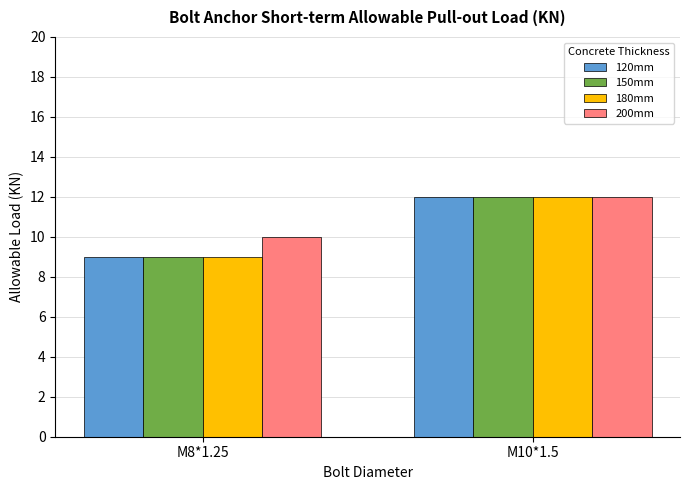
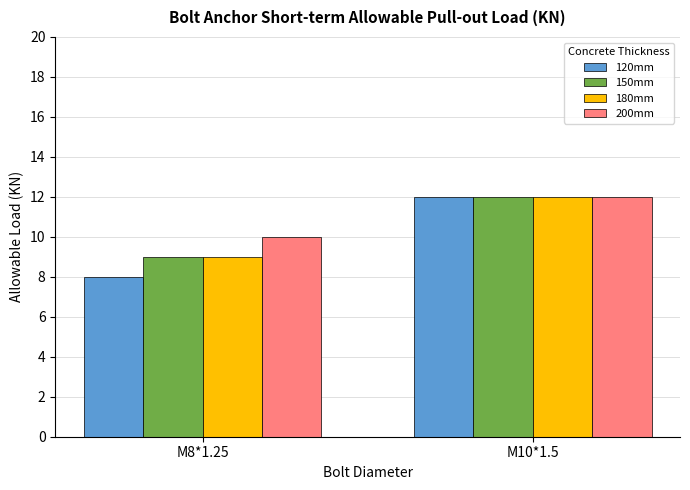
  {
    "120mm": {
-     "M8*1.25": 9,
+     "M8*1.25": 8,
      "M10*1.5": 12
    },
    "150mm": {
      "M8*1.25": 9,
      "M10*1.5": 12
    },
    "180mm": {
      "M8*1.25": 9,
      "M10*1.5": 12
    },
    "200mm": {
      "M8*1.25": 10,
      "M10*1.5": 12
    }
  }
